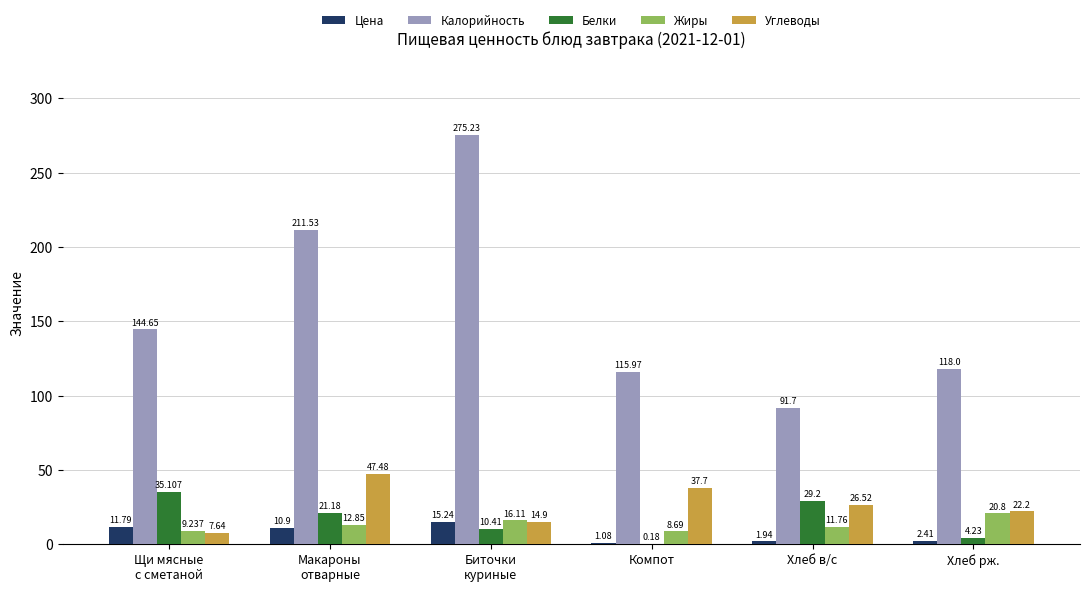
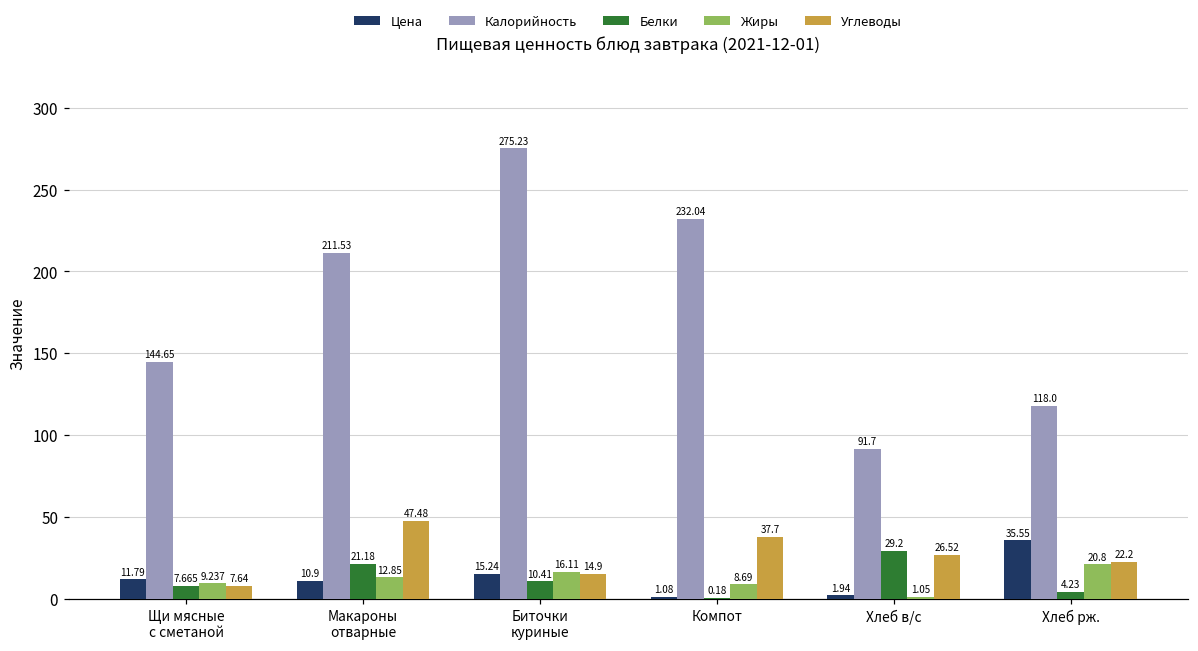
  {
    "Цена": {
      "Щи мясные с сметаной": 11.79,
      "Макароны отварные": 10.9,
      "Биточки куриные": 15.24,
      "Компот": 1.08,
      "Хлеб в/с": 1.94,
-     "Хлеб рж.": 2.41
+     "Хлеб рж.": 35.55
    },
    "Калорийность": {
      "Щи мясные с сметаной": 144.65,
      "Макароны отварные": 211.53,
      "Биточки куриные": 275.23,
-     "Компот": 115.97,
+     "Компот": 232.04,
      "Хлеб в/с": 91.7,
      "Хлеб рж.": 118.0
    },
    "Белки": {
-     "Щи мясные с сметаной": 35.107,
+     "Щи мясные с сметаной": 7.665,
      "Макароны отварные": 21.18,
      "Биточки куриные": 10.41,
      "Компот": 0.18,
      "Хлеб в/с": 29.2,
      "Хлеб рж.": 4.23
    },
    "Жиры": {
      "Щи мясные с сметаной": 9.237,
      "Макароны отварные": 12.85,
      "Биточки куриные": 16.11,
      "Компот": 8.69,
-     "Хлеб в/с": 11.76,
+     "Хлеб в/с": 1.05,
      "Хлеб рж.": 20.8
    },
    "Углеводы": {
      "Щи мясные с сметаной": 7.64,
      "Макароны отварные": 47.48,
      "Биточки куриные": 14.9,
      "Компот": 37.7,
      "Хлеб в/с": 26.52,
      "Хлеб рж.": 22.2
    }
  }
